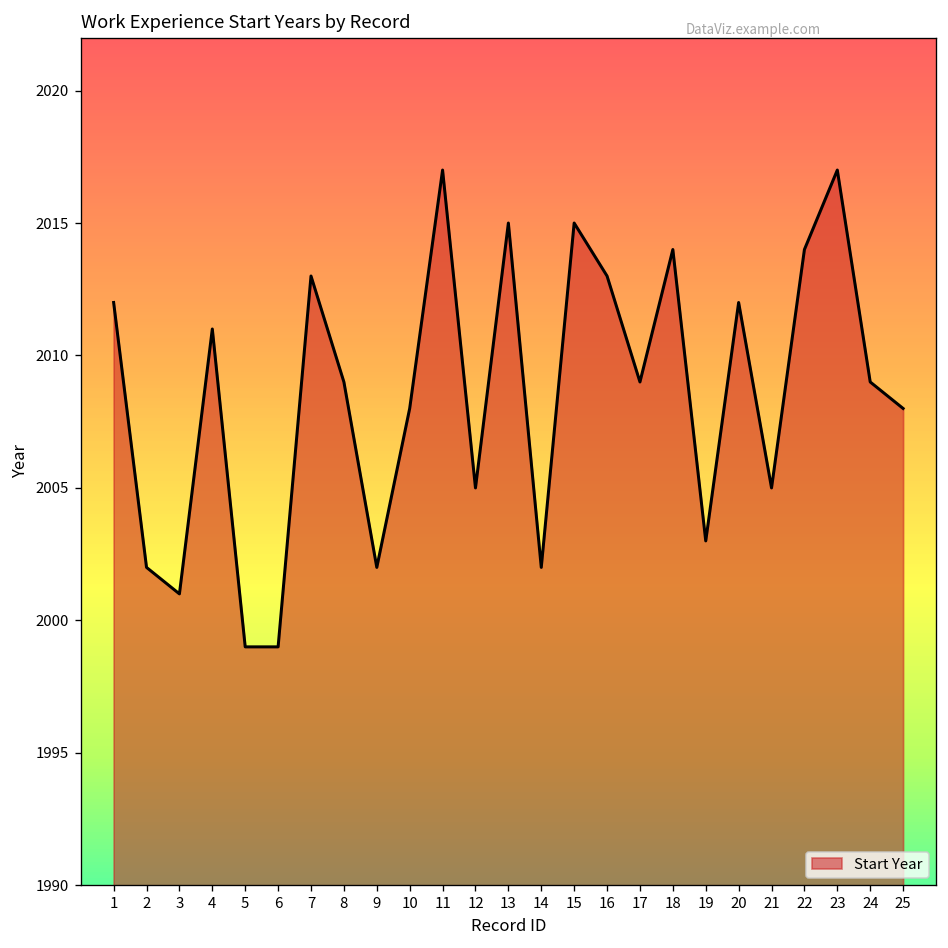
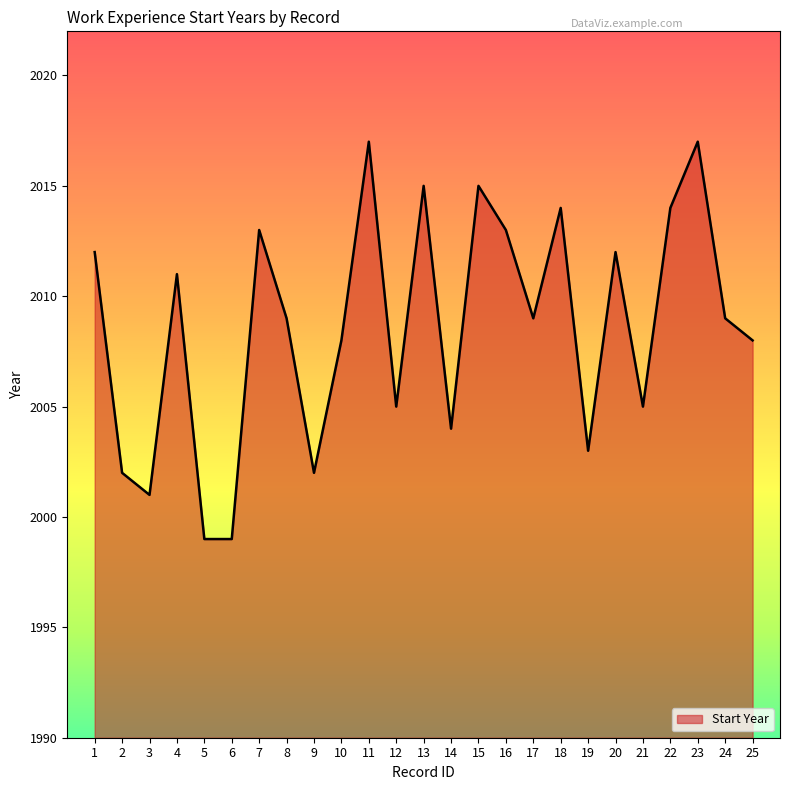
  {
    "1": 2012,
    "2": 2002,
    "3": 2001,
    "4": 2011,
    "5": 1999,
    "6": 1999,
    "7": 2013,
    "8": 2009,
    "9": 2002,
    "10": 2008,
    "11": 2017,
    "12": 2005,
    "13": 2015,
-   "14": 2002,
+   "14": 2004,
    "15": 2015,
    "16": 2013,
    "17": 2009,
    "18": 2014,
    "19": 2003,
    "20": 2012,
    "21": 2005,
    "22": 2014,
    "23": 2017,
    "24": 2009,
    "25": 2008
  }
